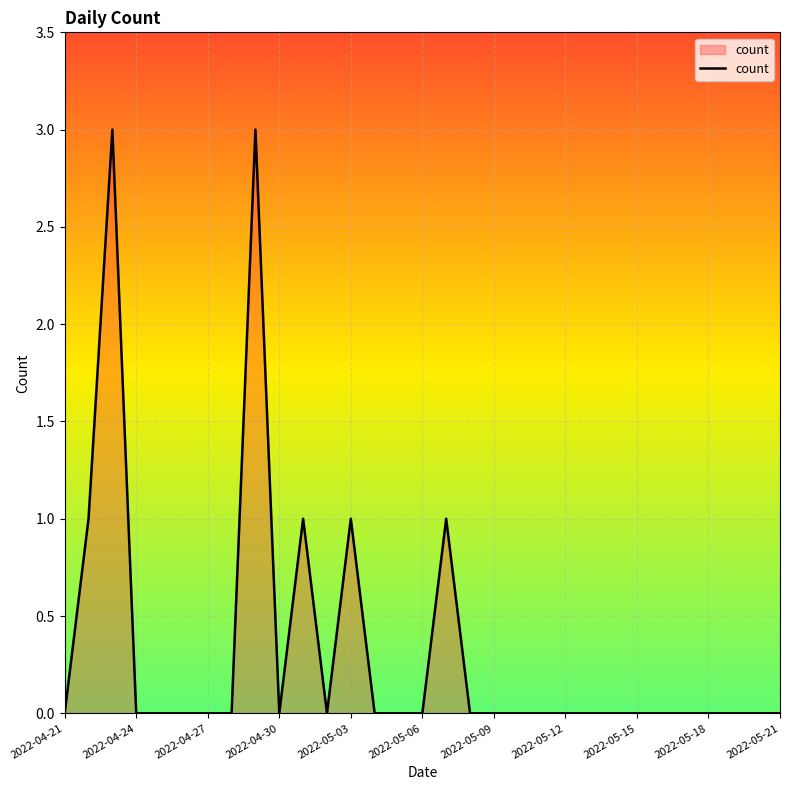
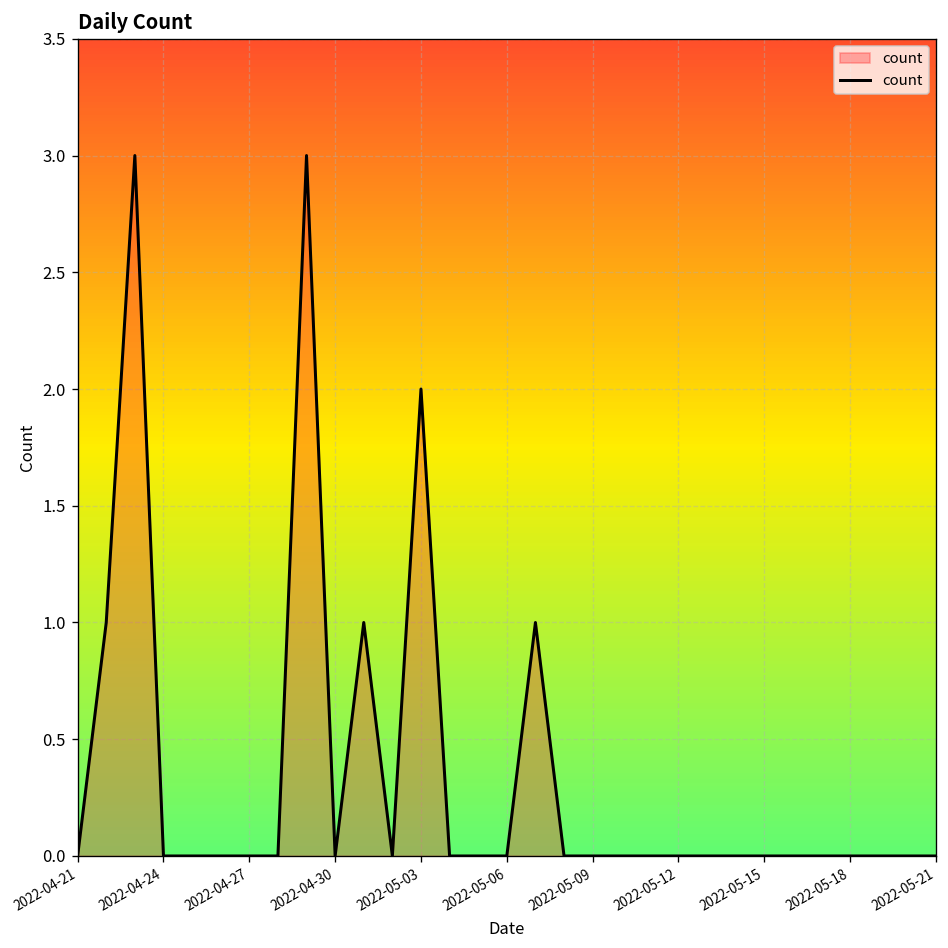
  {
    "2022-04-21": 0,
    "2022-04-24": 0,
    "2022-04-27": 0,
    "2022-04-30": 0,
-   "2022-05-03": 1,
+   "2022-05-03": 2,
    "2022-05-06": 0,
    "2022-05-09": 0,
    "2022-05-12": 0,
    "2022-05-15": 0,
    "2022-05-18": 0,
    "2022-05-21": 0
  }
